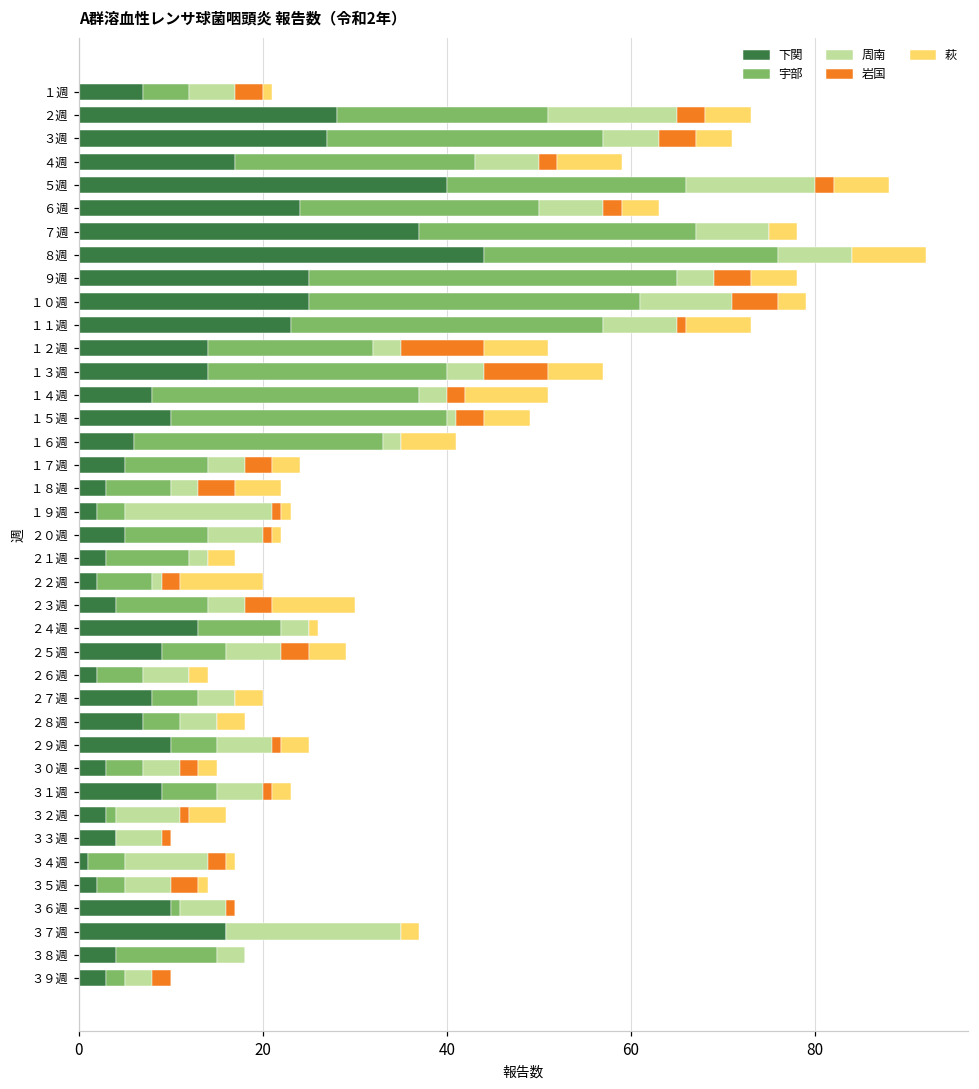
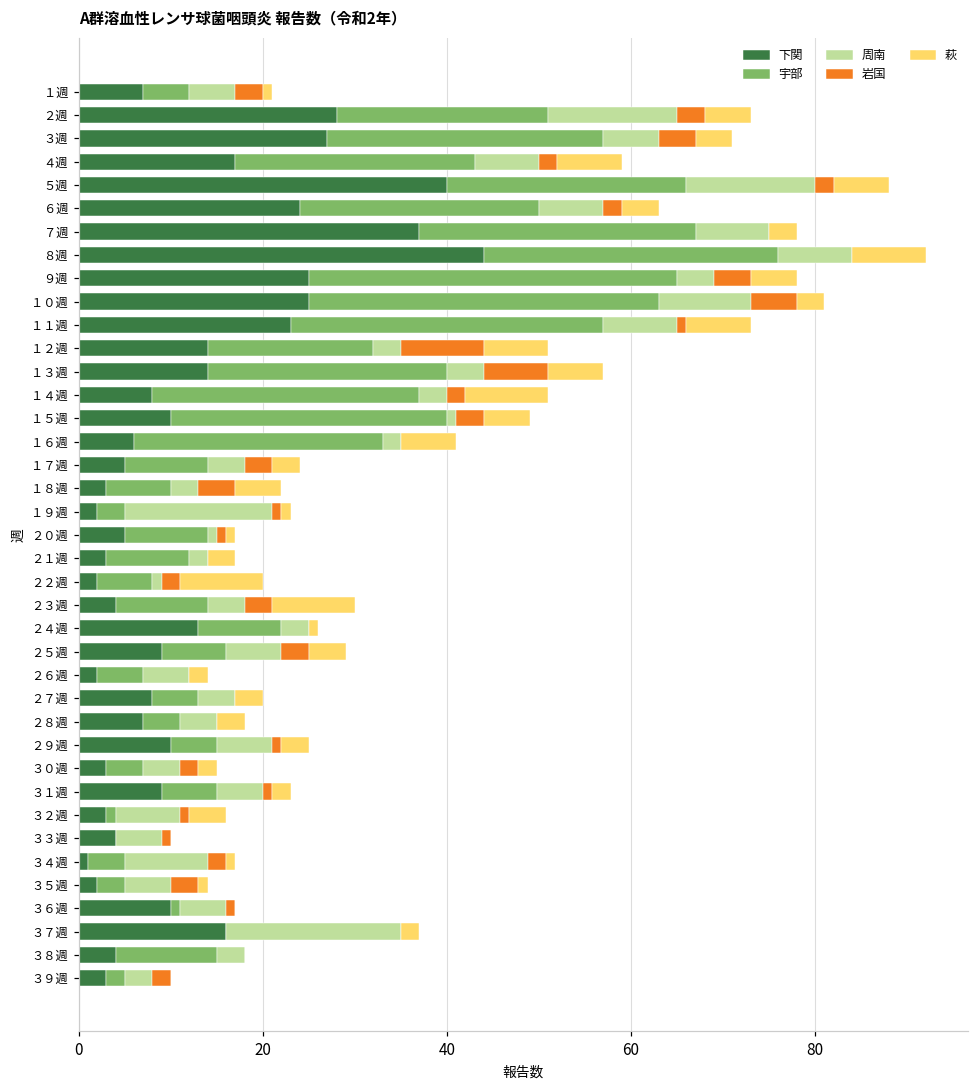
  {
    "下関": {
      "１週": 7,
      "２週": 28,
      "３週": 27,
      "４週": 17,
      "５週": 40,
      "６週": 24,
      "７週": 37,
      "８週": 44,
      "９週": 25,
      "１０週": 25,
      "１１週": 23,
      "１２週": 14,
      "１３週": 14,
      "１４週": 8,
      "１５週": 10,
      "１６週": 6,
      "１７週": 5,
      "１８週": 3,
      "１９週": 2,
      "２０週": 5,
      "２１週": 3,
      "２２週": 2,
      "２３週": 4,
      "２４週": 13,
      "２５週": 9,
      "２６週": 2,
      "２７週": 8,
      "２８週": 7,
      "２９週": 10,
      "３０週": 3,
      "３１週": 9,
      "３２週": 3,
      "３３週": 4,
      "３４週": 1,
      "３５週": 2,
      "３６週": 10,
      "３７週": 16,
      "３８週": 4,
      "３９週": 3
    },
    "宇部": {
      "１週": 5,
      "２週": 23,
      "３週": 30,
      "４週": 26,
      "５週": 26,
      "６週": 26,
      "７週": 30,
      "８週": 32,
      "９週": 40,
-     "１０週": 36,
+     "１０週": 38,
      "１１週": 34,
      "１２週": 18,
      "１３週": 26,
      "１４週": 29,
      "１５週": 30,
      "１６週": 27,
      "１７週": 9,
      "１８週": 7,
      "１９週": 3,
      "２０週": 9,
      "２１週": 9,
      "２２週": 6,
      "２３週": 10,
      "２４週": 9,
      "２５週": 7,
      "２６週": 5,
      "２７週": 5,
      "２８週": 4,
      "２９週": 5,
      "３０週": 4,
      "３１週": 6,
      "３２週": 1,
      "３３週": 0,
      "３４週": 4,
      "３５週": 3,
      "３６週": 1,
      "３７週": 0,
      "３８週": 11,
      "３９週": 2
    },
    "周南": {
      "１週": 5,
      "２週": 14,
      "３週": 6,
      "４週": 7,
      "５週": 14,
      "６週": 7,
      "７週": 8,
      "８週": 8,
      "９週": 4,
      "１０週": 10,
      "１１週": 8,
      "１２週": 3,
      "１３週": 4,
      "１４週": 3,
      "１５週": 1,
      "１６週": 2,
      "１７週": 4,
      "１８週": 3,
      "１９週": 16,
-     "２０週": 6,
+     "２０週": 1,
      "２１週": 2,
      "２２週": 1,
      "２３週": 4,
      "２４週": 3,
      "２５週": 6,
      "２６週": 5,
      "２７週": 4,
      "２８週": 4,
      "２９週": 6,
      "３０週": 4,
      "３１週": 5,
      "３２週": 7,
      "３３週": 5,
      "３４週": 9,
      "３５週": 5,
      "３６週": 5,
      "３７週": 19,
      "３８週": 3,
      "３９週": 3
    },
    "岩国": {
      "１週": 3,
      "２週": 3,
      "３週": 4,
      "４週": 2,
      "５週": 2,
      "６週": 2,
      "７週": 0,
      "８週": 0,
      "９週": 4,
      "１０週": 5,
      "１１週": 1,
      "１２週": 9,
      "１３週": 7,
      "１４週": 2,
      "１５週": 3,
      "１６週": 0,
      "１７週": 3,
      "１８週": 4,
      "１９週": 1,
      "２０週": 1,
      "２１週": 0,
      "２２週": 2,
      "２３週": 3,
      "２４週": 0,
      "２５週": 3,
      "２６週": 0,
      "２７週": 0,
      "２８週": 0,
      "２９週": 1,
      "３０週": 2,
      "３１週": 1,
      "３２週": 1,
      "３３週": 1,
      "３４週": 2,
      "３５週": 3,
      "３６週": 1,
      "３７週": 0,
      "３８週": 0,
      "３９週": 2
    },
    "萩": {
      "１週": 1,
      "２週": 5,
      "３週": 4,
      "４週": 7,
      "５週": 6,
      "６週": 4,
      "７週": 3,
      "８週": 8,
      "９週": 5,
      "１０週": 3,
      "１１週": 7,
      "１２週": 7,
      "１３週": 6,
      "１４週": 9,
      "１５週": 5,
      "１６週": 6,
      "１７週": 3,
      "１８週": 5,
      "１９週": 1,
      "２０週": 1,
      "２１週": 3,
      "２２週": 9,
      "２３週": 9,
      "２４週": 1,
      "２５週": 4,
      "２６週": 2,
      "２７週": 3,
      "２８週": 3,
      "２９週": 3,
      "３０週": 2,
      "３１週": 2,
      "３２週": 4,
      "３３週": 0,
      "３４週": 1,
      "３５週": 1,
      "３６週": 0,
      "３７週": 2,
      "３８週": 0,
      "３９週": 0
    }
  }
